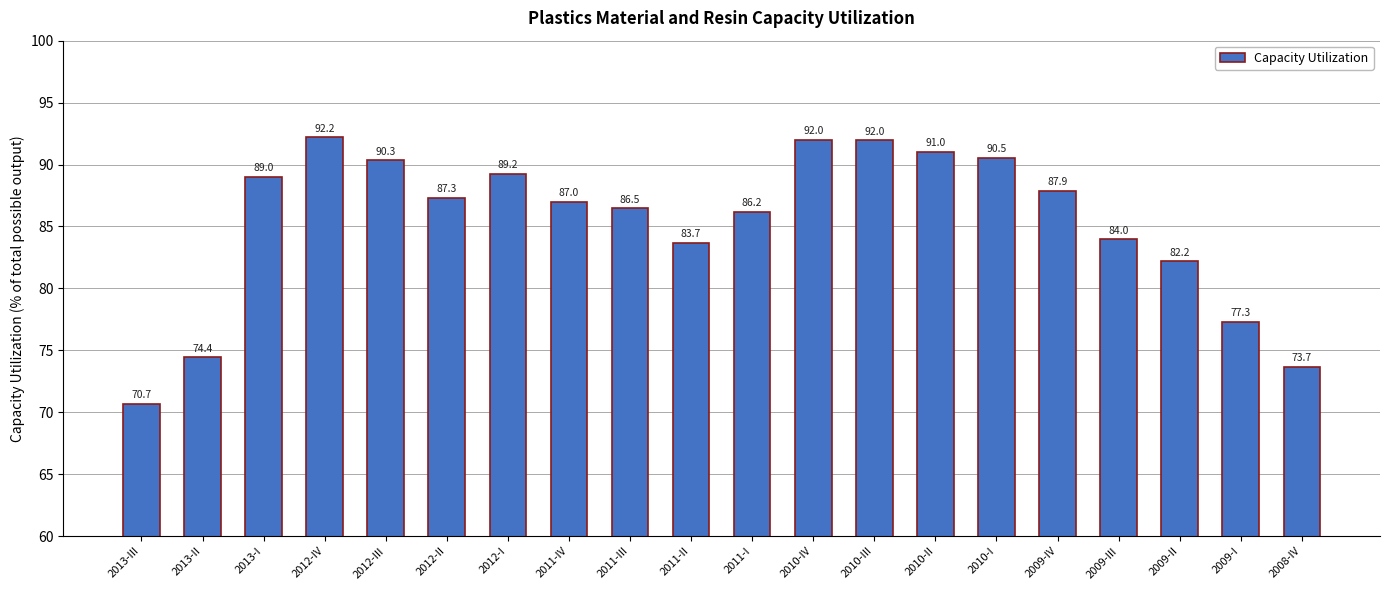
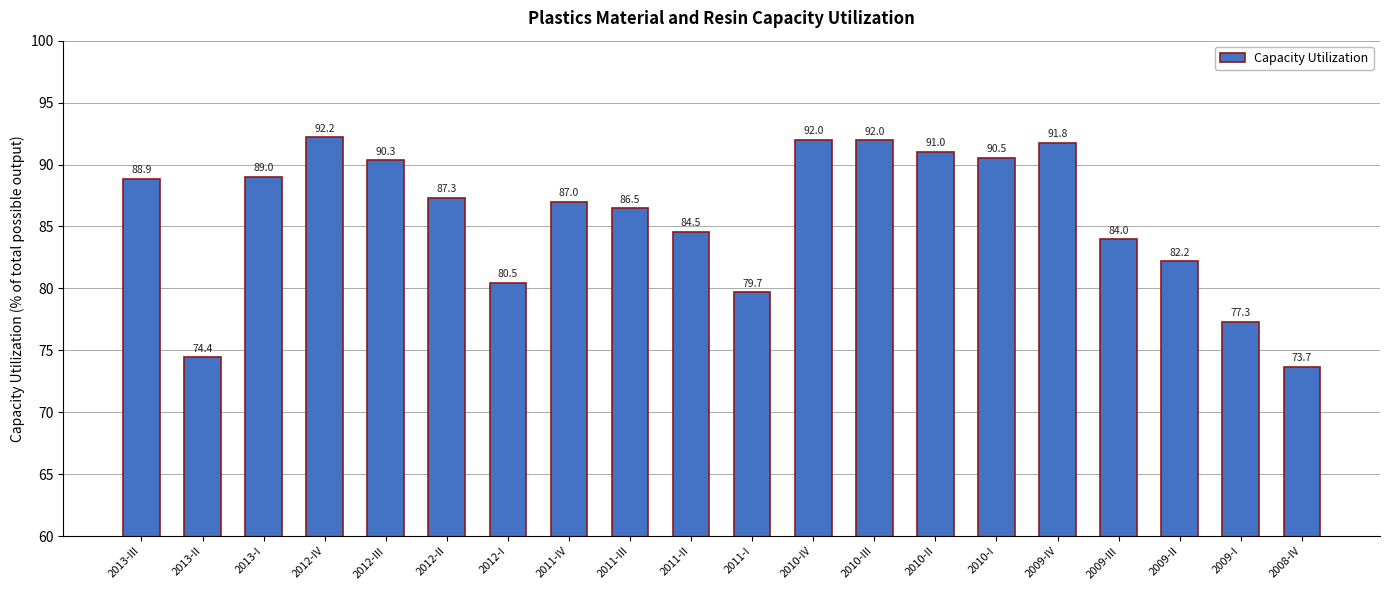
  {
-   "2013-III": 70.7,
+   "2013-III": 88.9,
    "2013-II": 74.4,
    "2013-I": 89.0,
    "2012-IV": 92.2,
    "2012-III": 90.3,
    "2012-II": 87.3,
-   "2012-I": 89.2,
+   "2012-I": 80.5,
    "2011-IV": 87.0,
    "2011-III": 86.5,
-   "2011-II": 83.7,
-   "2011-I": 86.2,
+   "2011-II": 84.5,
+   "2011-I": 79.7,
    "2010-IV": 92.0,
    "2010-III": 92.0,
    "2010-II": 91.0,
    "2010-I": 90.5,
-   "2009-IV": 87.9,
+   "2009-IV": 91.8,
    "2009-III": 84.0,
    "2009-II": 82.2,
    "2009-I": 77.3,
    "2008-IV": 73.7
  }
